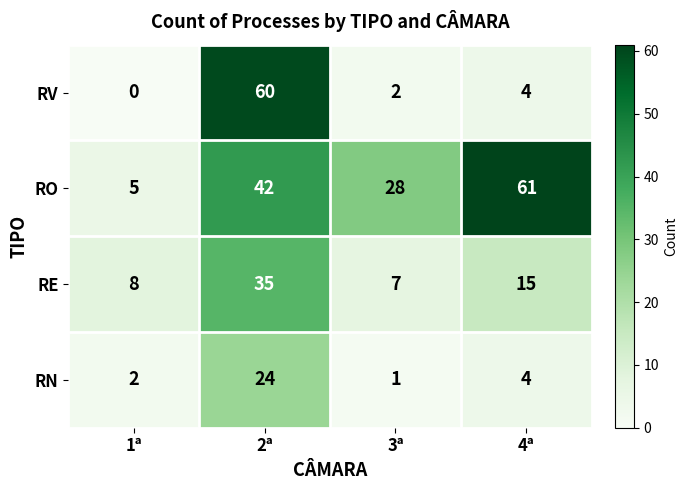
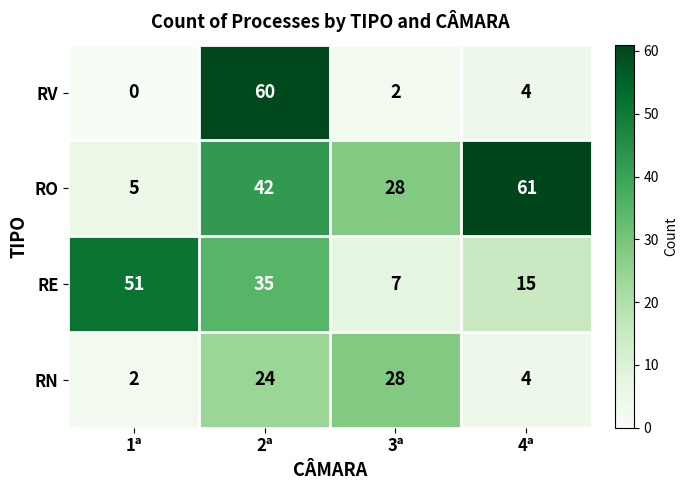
  {
    "RV": {
      "1ª": 0,
      "2ª": 60,
      "3ª": 2,
      "4ª": 4
    },
    "RO": {
      "1ª": 5,
      "2ª": 42,
      "3ª": 28,
      "4ª": 61
    },
    "RE": {
-     "1ª": 8,
+     "1ª": 51,
      "2ª": 35,
      "3ª": 7,
      "4ª": 15
    },
    "RN": {
      "1ª": 2,
      "2ª": 24,
-     "3ª": 1,
+     "3ª": 28,
      "4ª": 4
    }
  }
